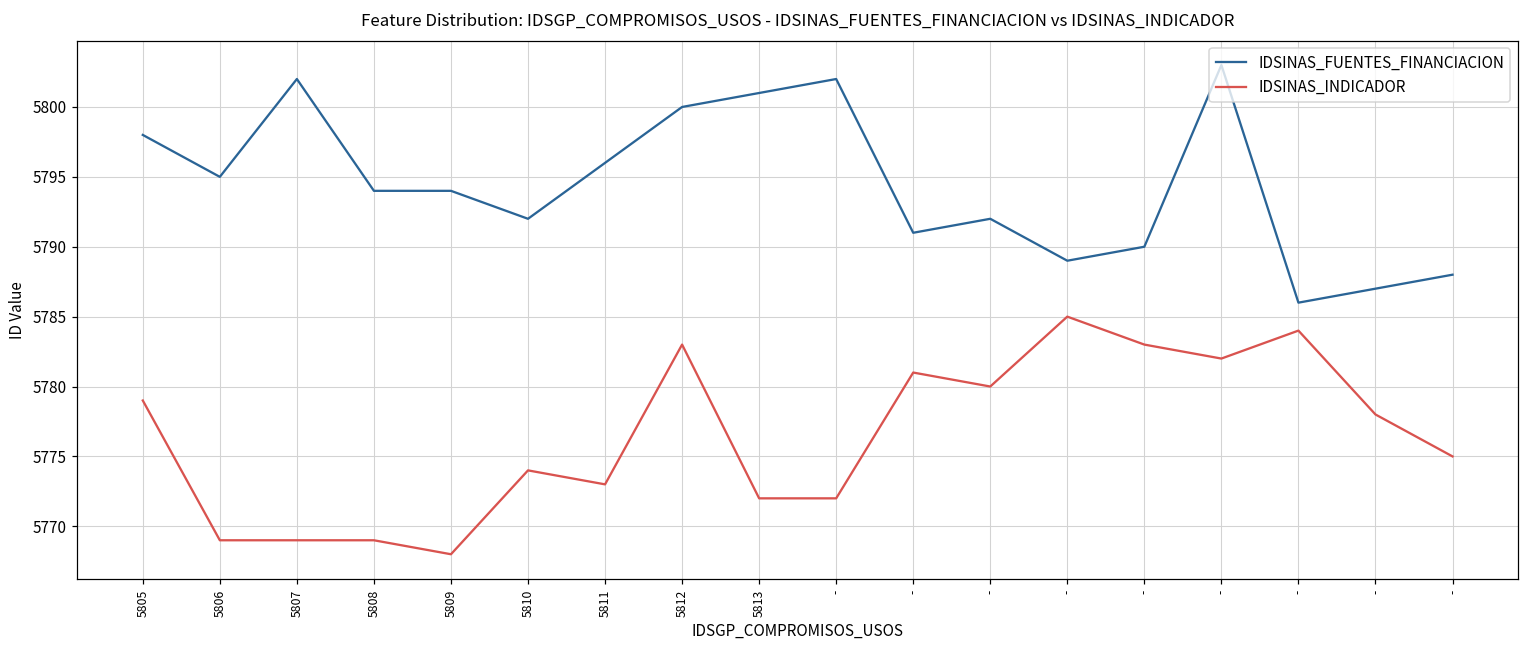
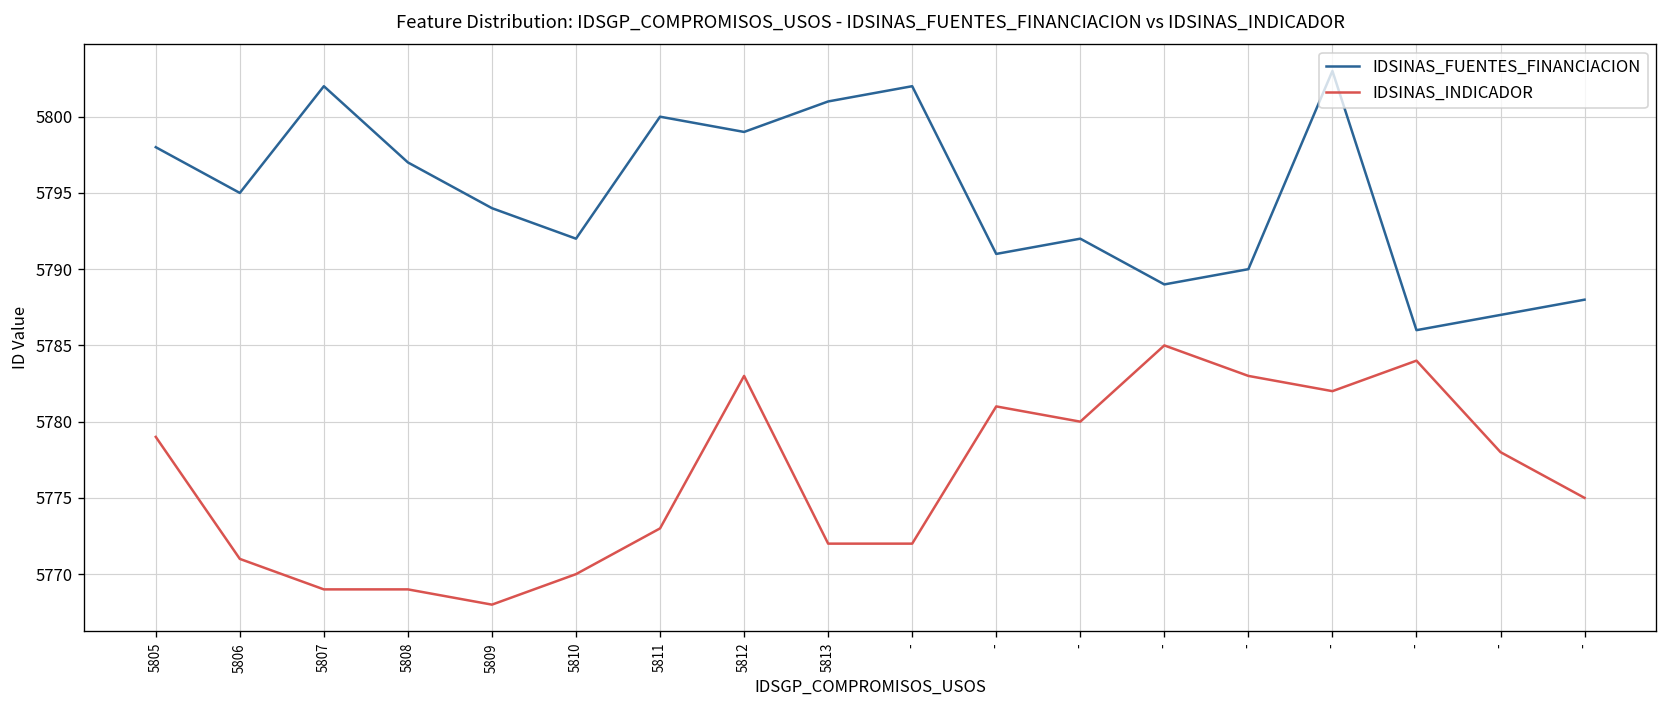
  {
    "IDSINAS_FUENTES_FINANCIACION": {
      "5805": 5798,
      "5806": 5795,
      "5807": 5802,
-     "5808": 5794,
+     "5808": 5797,
      "5809": 5794,
      "5810": 5792,
-     "5811": 5796,
-     "5812": 5800,
+     "5811": 5800,
+     "5812": 5799,
      "5813": 5801
    },
    "IDSINAS_INDICADOR": {
      "5805": 5779,
-     "5806": 5769,
+     "5806": 5771,
      "5807": 5769,
      "5808": 5769,
      "5809": 5768,
-     "5810": 5774,
+     "5810": 5770,
      "5811": 5773,
      "5812": 5783,
      "5813": 5772
    }
  }
